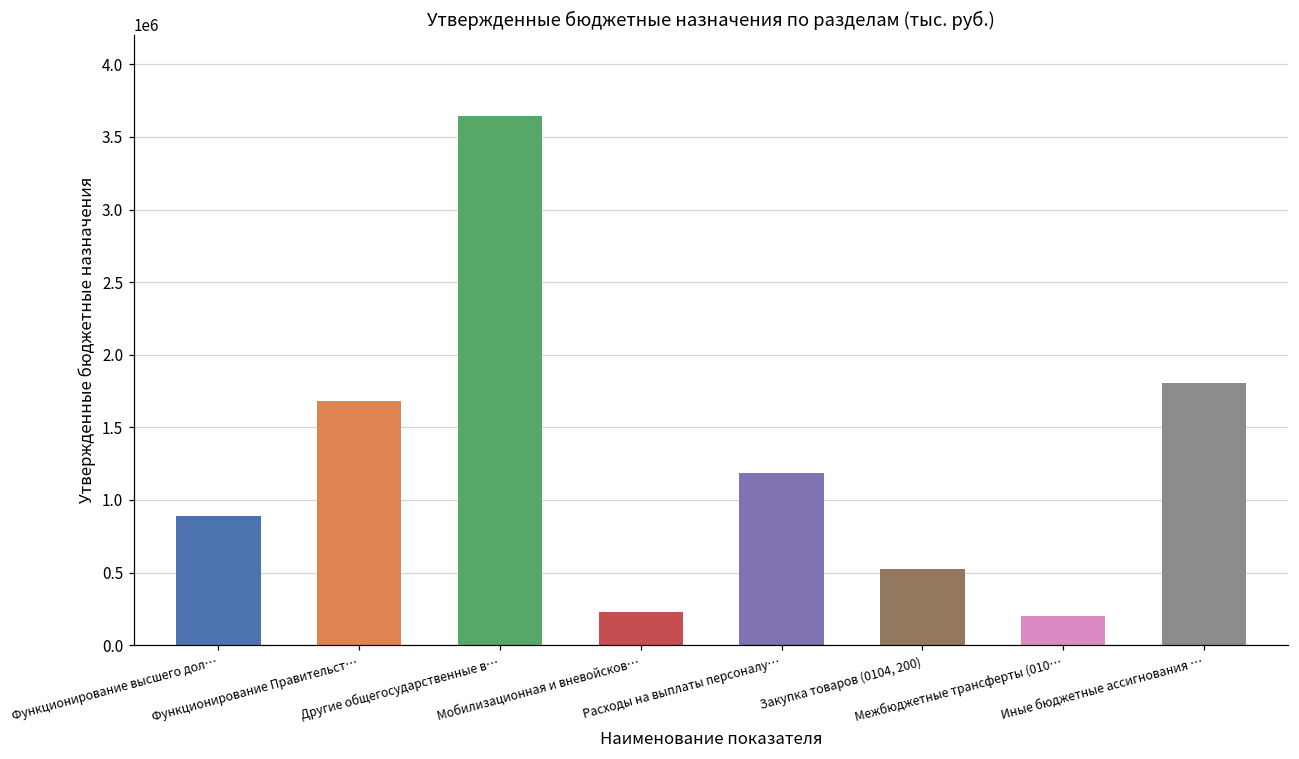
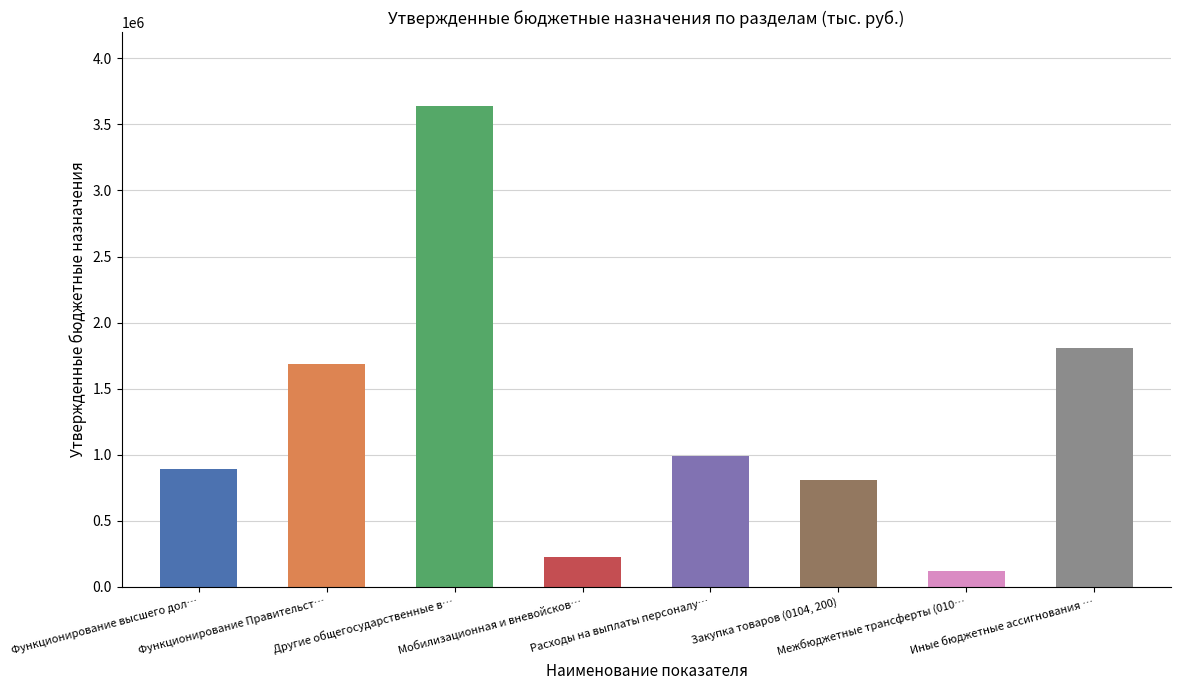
  {
    "Функционирование высшего дол…": 890000,
    "Функционирование Правительст…": 1680000,
    "Другие общегосударственные в…": 3640000,
    "Мобилизационная и вневойсков…": 230000,
-   "Расходы на выплаты персоналу…": 1190000,
-   "Закупка товаров (0104, 200)": 520000,
-   "Межбюджетные трансферты (010…": 200000,
+   "Расходы на выплаты персоналу…": 990000,
+   "Закупка товаров (0104, 200)": 810000,
+   "Межбюджетные трансферты (010…": 120000,
    "Иные бюджетные ассигнования …": 1800000
  }
